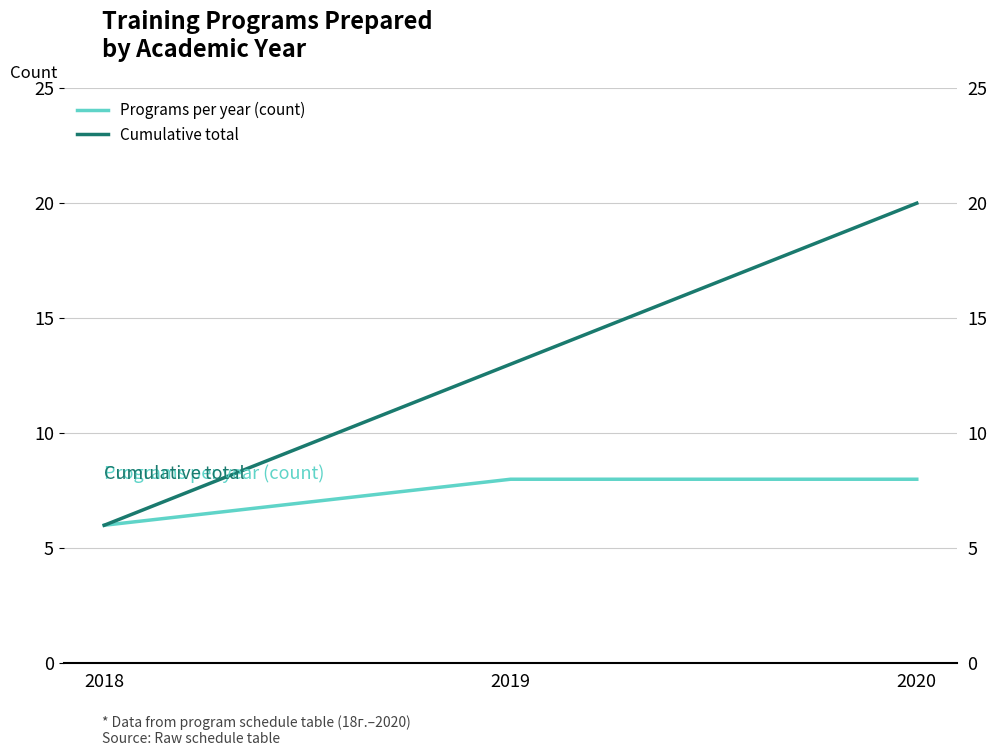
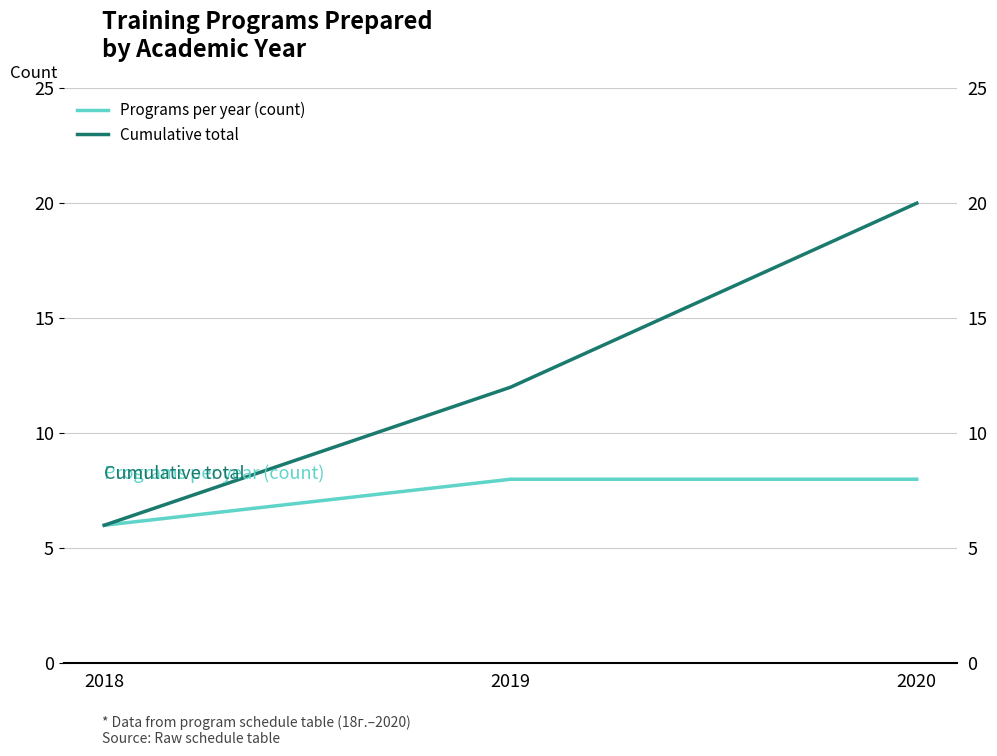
  {
    "Programs per year (count)": {
      "2019": 8,
      "2020": 8
    },
    "Cumulative total": {
-     "2019": 13,
+     "2019": 12,
      "2020": 20
    }
  }
